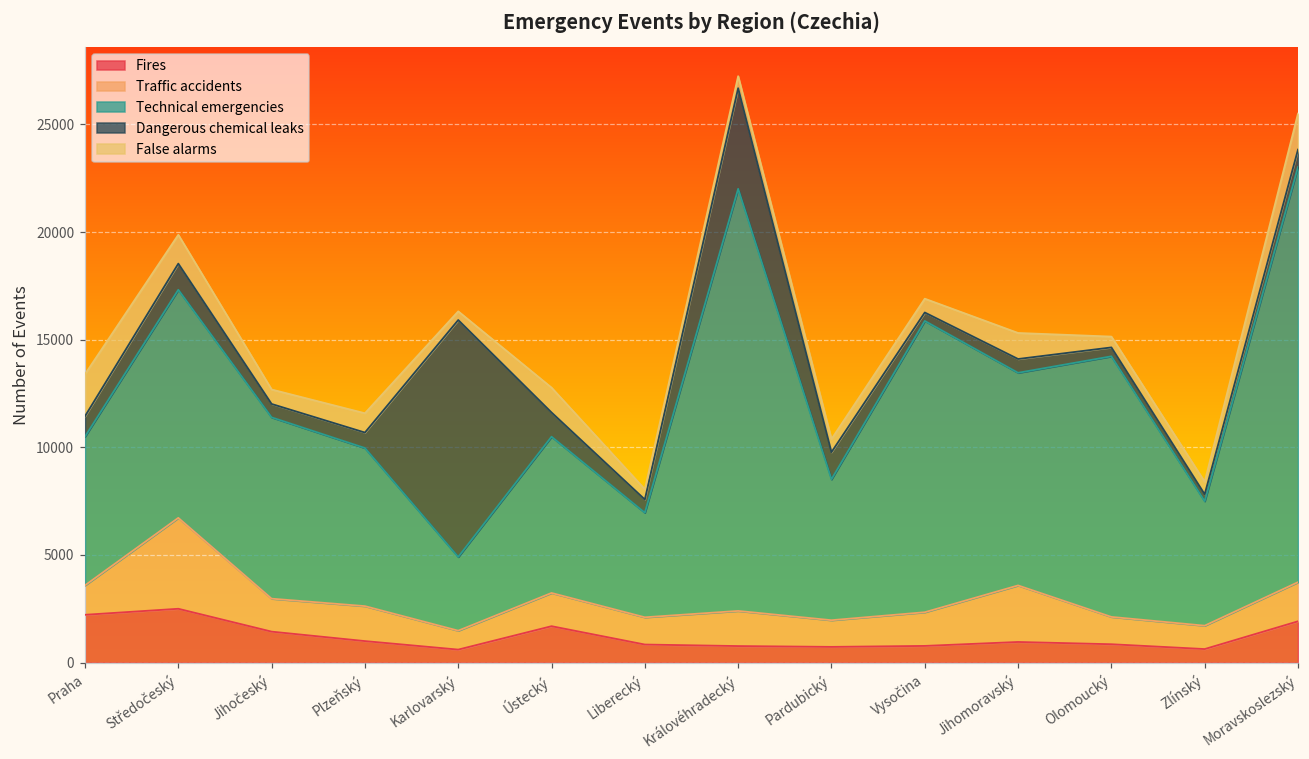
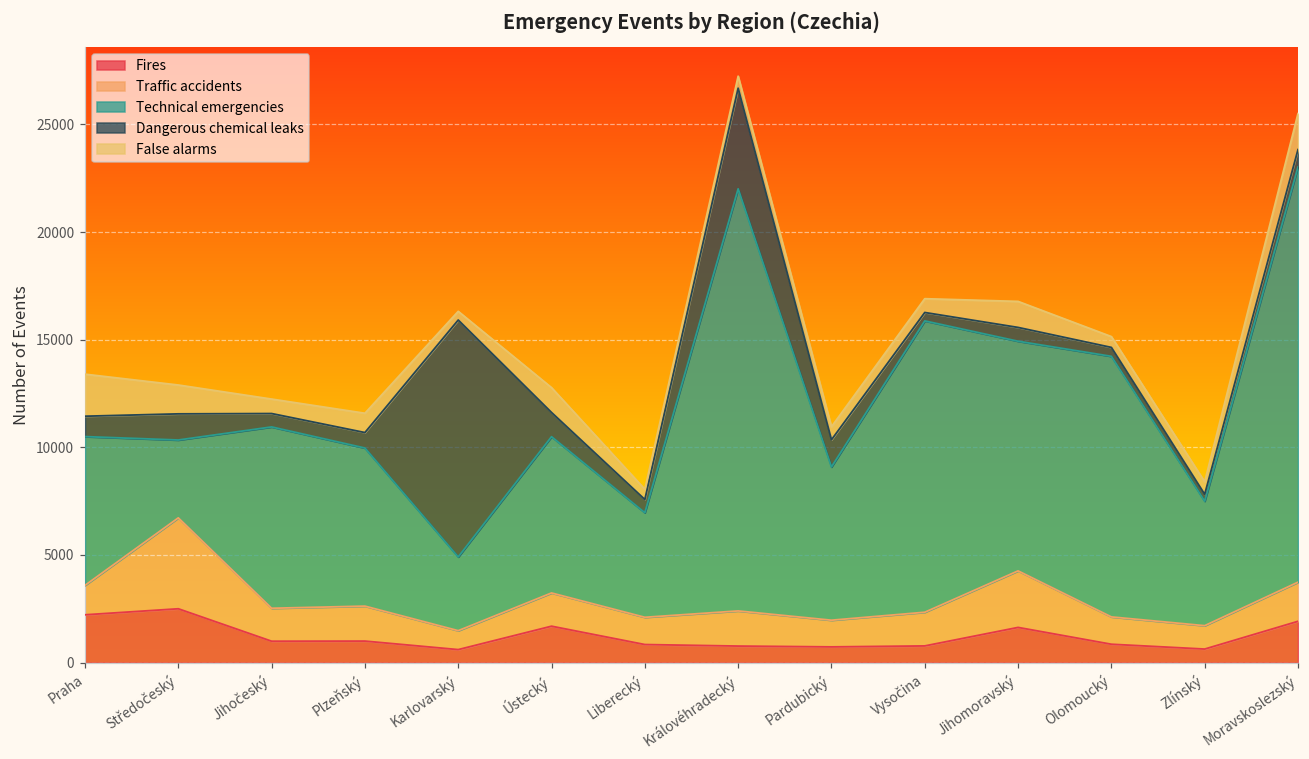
  {
    "Fires": {
      "Praha": 2200,
      "Středočeský": 2500,
-     "Jihočeský": 1400,
+     "Jihočeský": 1000,
      "Plzeňský": 1000,
      "Karlovarský": 600,
      "Ústecký": 1700,
      "Liberecký": 800,
      "Královéhradecký": 800,
      "Pardubický": 700,
      "Vysočina": 800,
-     "Jihomoravský": 1000,
+     "Jihomoravský": 1600,
      "Olomoucký": 900,
      "Zlínský": 600,
      "Moravskoslezský": 1900
    },
    "Technical emergencies": {
      "Praha": 6900,
-     "Středočeský": 10600,
+     "Středočeský": 3600,
      "Jihočeský": 8400,
      "Plzeňský": 7300,
      "Karlovarský": 3400,
      "Ústecký": 7300,
      "Liberecký": 4900,
      "Královéhradecký": 19600,
-     "Pardubický": 6500,
+     "Pardubický": 7100,
      "Vysočina": 13500,
-     "Jihomoravský": 9900,
+     "Jihomoravský": 10700,
      "Olomoucký": 12100,
      "Zlínský": 5800,
      "Moravskoslezský": 19300
    },
    "Dangerous chemical leaks": {
      "Praha": 900,
      "Středočeský": 1200,
      "Jihočeský": 600,
      "Plzeňský": 700,
      "Karlovarský": 11000,
      "Ústecký": 1100,
      "Liberecký": 600,
      "Královéhradecký": 4700,
      "Pardubický": 1300,
      "Vysočina": 400,
      "Jihomoravský": 600,
      "Olomoucký": 400,
      "Zlínský": 300,
      "Moravskoslezský": 800
    }
  }
